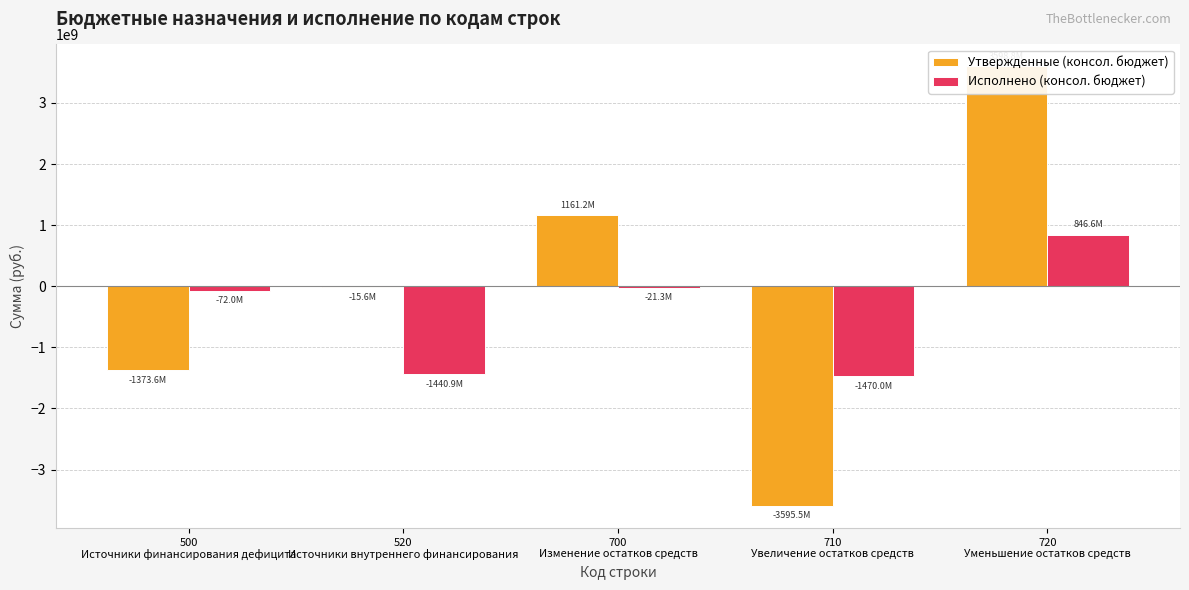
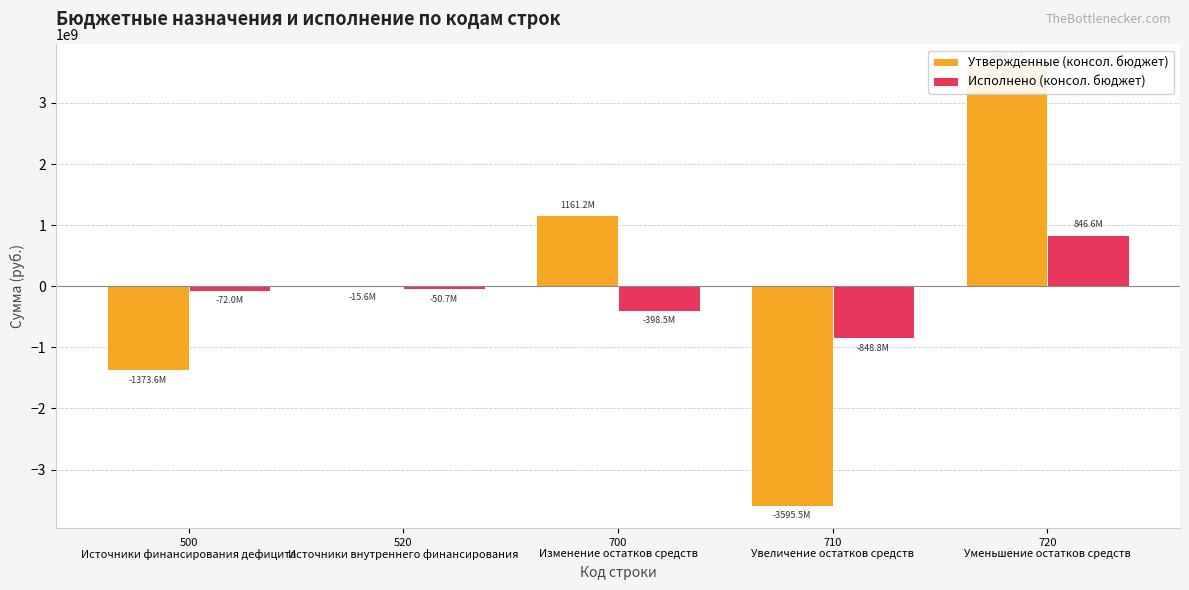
  {
    "Утвержденные (консол. бюджет)": {
      "500 Источники финансирования дефицита": "-1373.6M",
      "520 Источники внутреннего финансирования": "-15.6M",
      "700 Изменение остатков средств": "1161.2M",
      "710 Увеличение остатков средств": "-3595.5M"
    },
    "Исполнено (консол. бюджет)": {
      "500 Источники финансирования дефицита": "-72.0M",
-     "520 Источники внутреннего финансирования": "-1440.9M",
-     "700 Изменение остатков средств": "-21.3M",
-     "710 Увеличение остатков средств": "-1470.0M",
+     "520 Источники внутреннего финансирования": "-50.7M",
+     "700 Изменение остатков средств": "-398.5M",
+     "710 Увеличение остатков средств": "-848.8M",
      "720 Уменьшение остатков средств": "846.6M"
    }
  }
